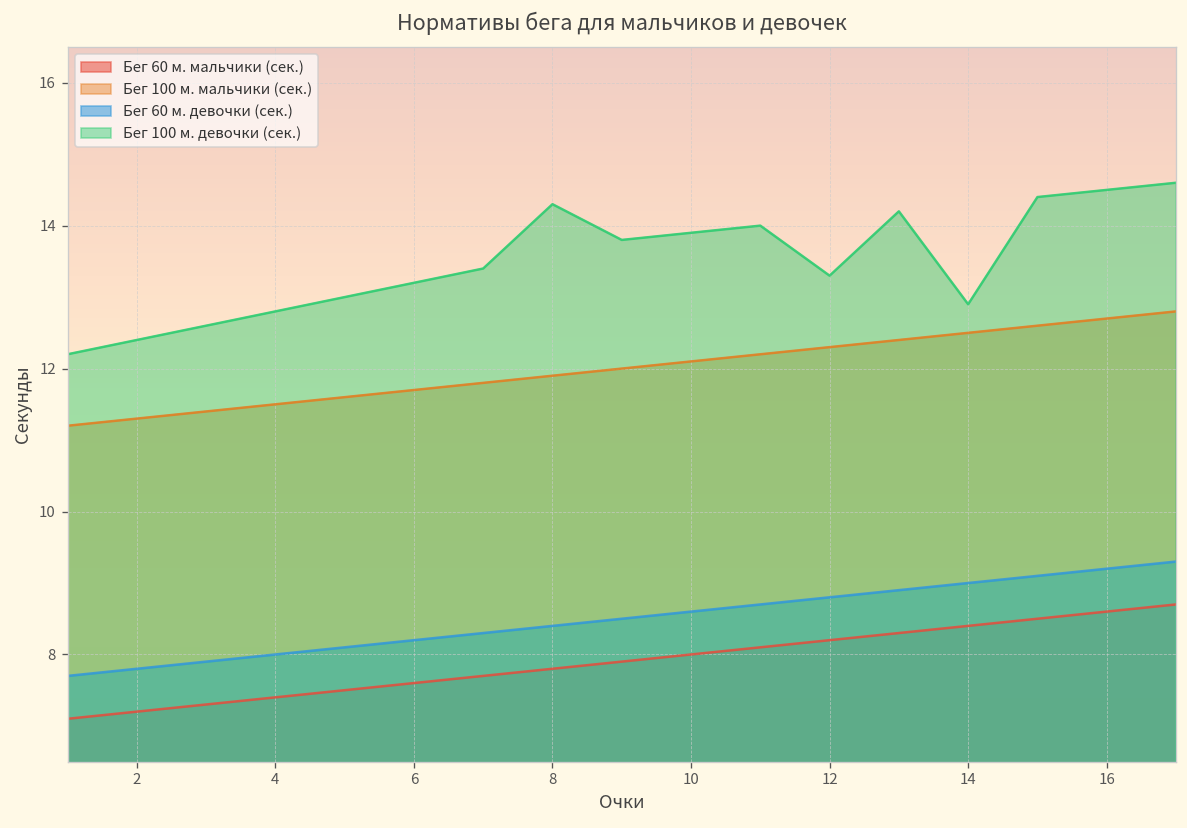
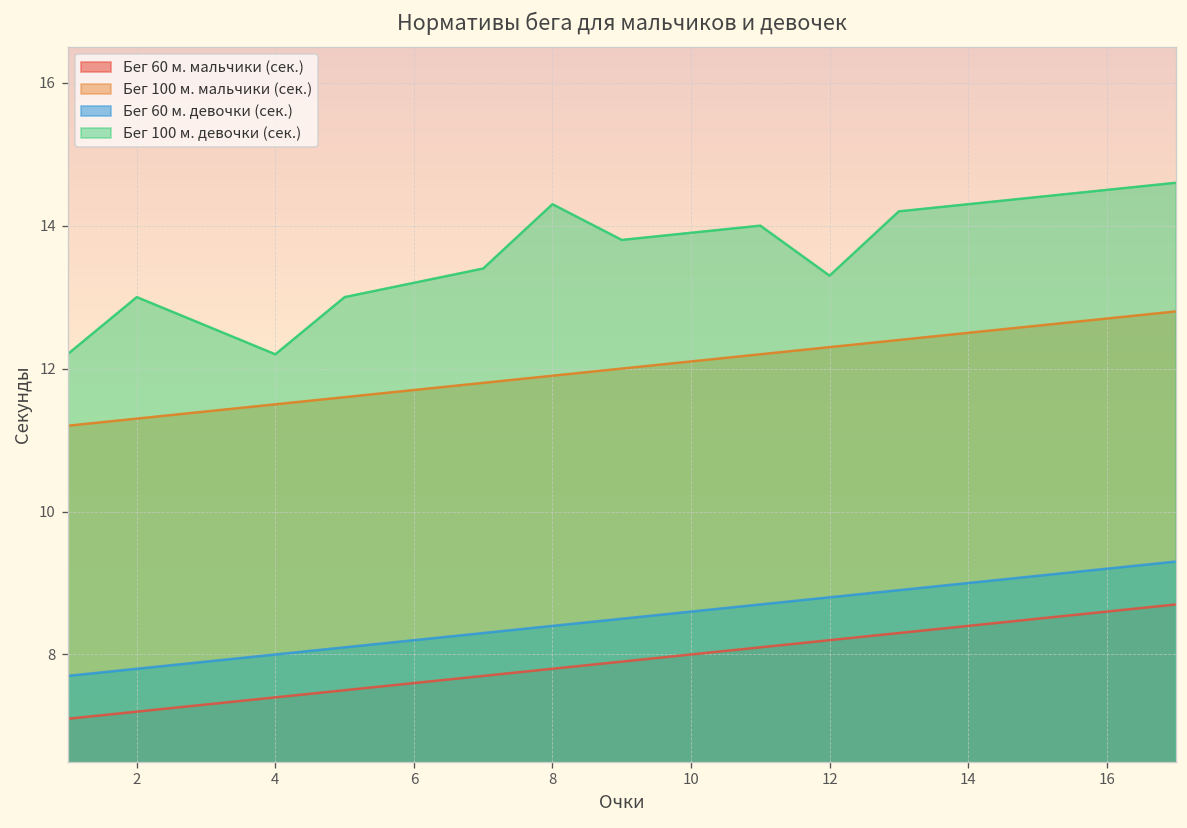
  {
    "Бег 60 м. девочки (сек.)": {
      "2": 7.8,
      "4": 8.0,
      "6": 8.2,
      "8": 8.4,
      "10": 8.6,
      "12": 8.8,
      "14": 9.0,
      "16": 9.2
    },
    "Бег 100 м. девочки (сек.)": {
-     "2": 12.4,
-     "4": 12.8,
+     "2": 13.0,
+     "4": 12.2,
      "6": 13.2,
      "8": 14.3,
      "10": 13.9,
      "12": 13.3,
-     "14": 12.9,
+     "14": 14.3,
      "16": 14.5
    }
  }
